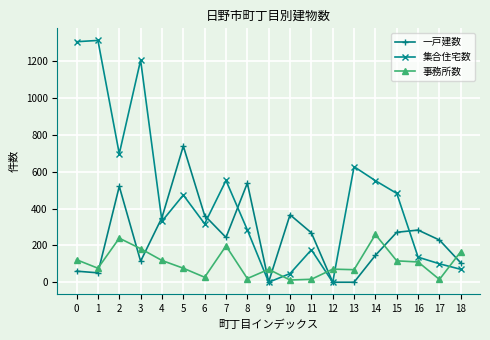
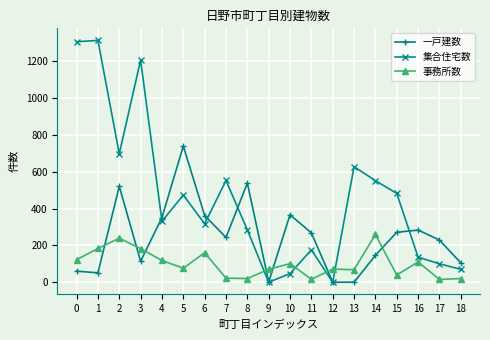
  {
    "事務所数": {
      "0": 120,
-     "1": 80,
+     "1": 180,
      "2": 240,
      "3": 180,
      "4": 120,
      "5": 80,
-     "6": 30,
-     "7": 200,
+     "6": 160,
+     "7": 20,
      "8": 20,
      "9": 70,
-     "10": 10,
+     "10": 100,
      "11": 20,
      "12": 70,
      "13": 70,
      "14": 260,
-     "15": 120,
+     "15": 40,
      "16": 110,
      "17": 20,
-     "18": 170
+     "18": 20
    }
  }
